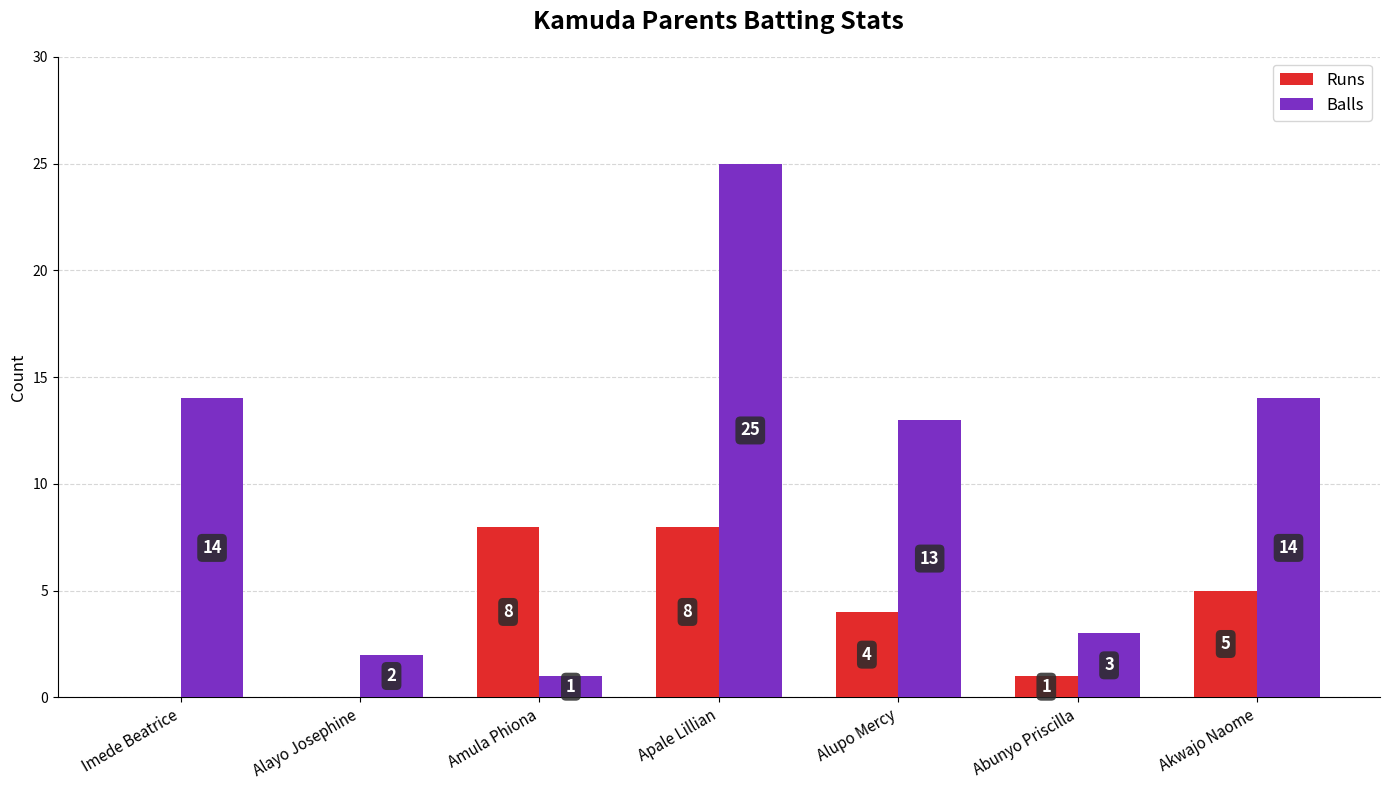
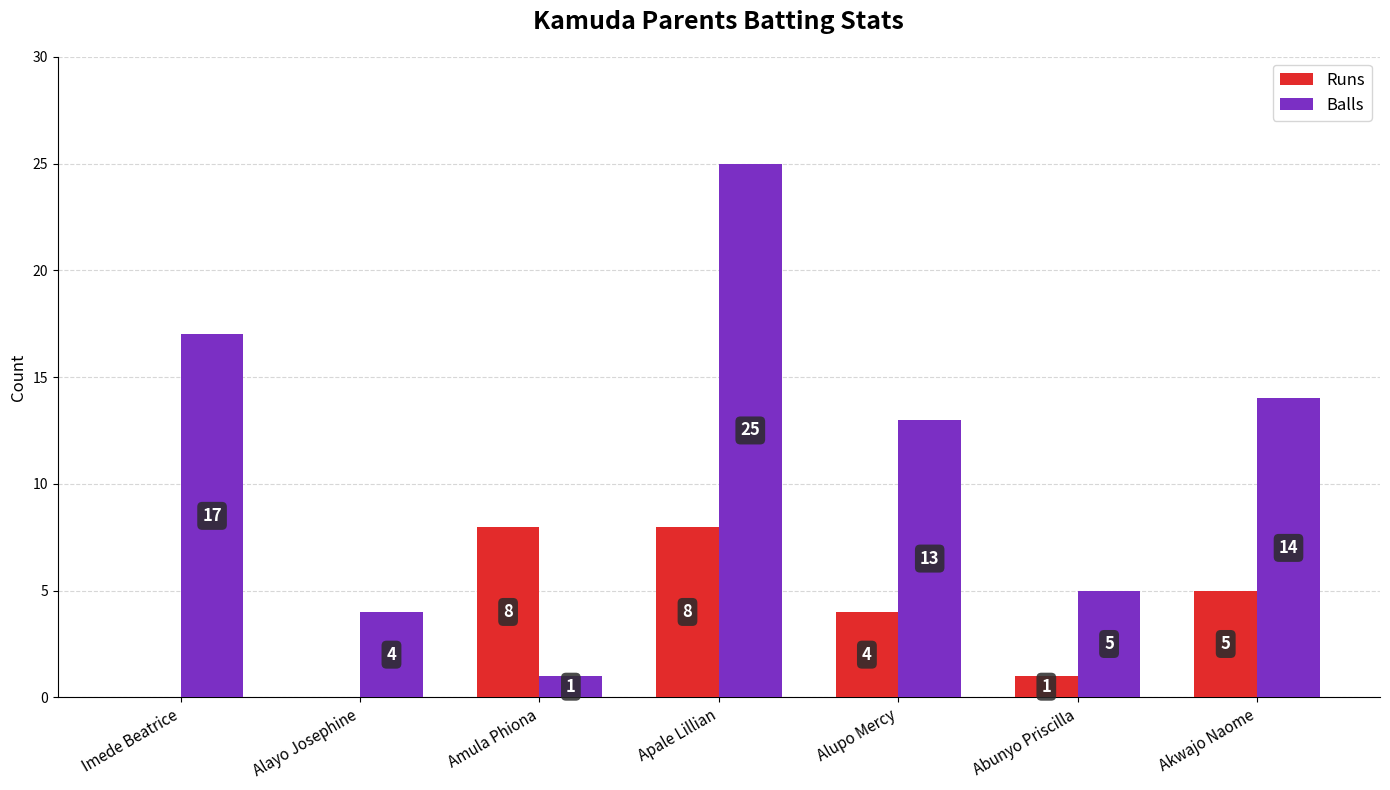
  {
    "Runs": {
      "Imede Beatrice": 0.0,
      "Alayo Josephine": 0.0
    },
    "Balls": {
-     "Imede Beatrice": 14,
-     "Alayo Josephine": 2,
-     "Abunyo Priscilla": 3
+     "Imede Beatrice": 17,
+     "Alayo Josephine": 4,
+     "Abunyo Priscilla": 5
    }
  }
